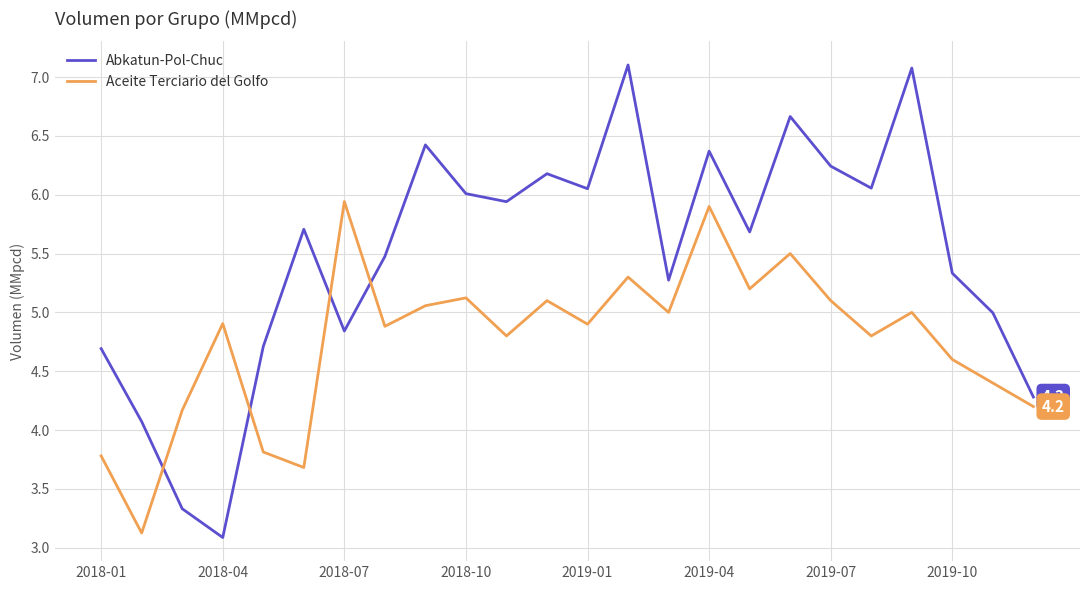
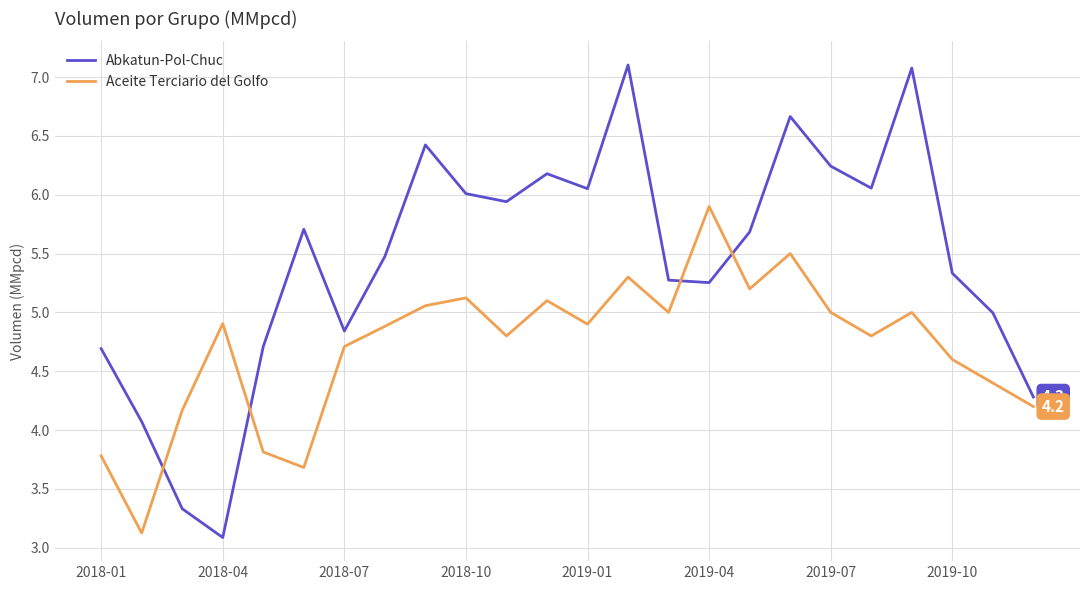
  {
    "Abkatun-Pol-Chuc": {
      "2018-01": 4.69,
      "2018-04": 3.09,
      "2018-07": 4.84,
      "2018-10": 6.01,
      "2019-01": 6.05,
-     "2019-04": 6.37,
+     "2019-04": 5.25,
      "2019-07": 6.24,
      "2019-10": 5.33
    },
    "Aceite Terciario del Golfo": {
      "2018-01": 3.78,
      "2018-04": 4.90,
-     "2018-07": 5.94,
+     "2018-07": 4.71,
      "2018-10": 5.12,
      "2019-01": 4.90,
      "2019-04": 5.90,
-     "2019-07": 5.1,
+     "2019-07": 5.0,
      "2019-10": 4.60
    }
  }
